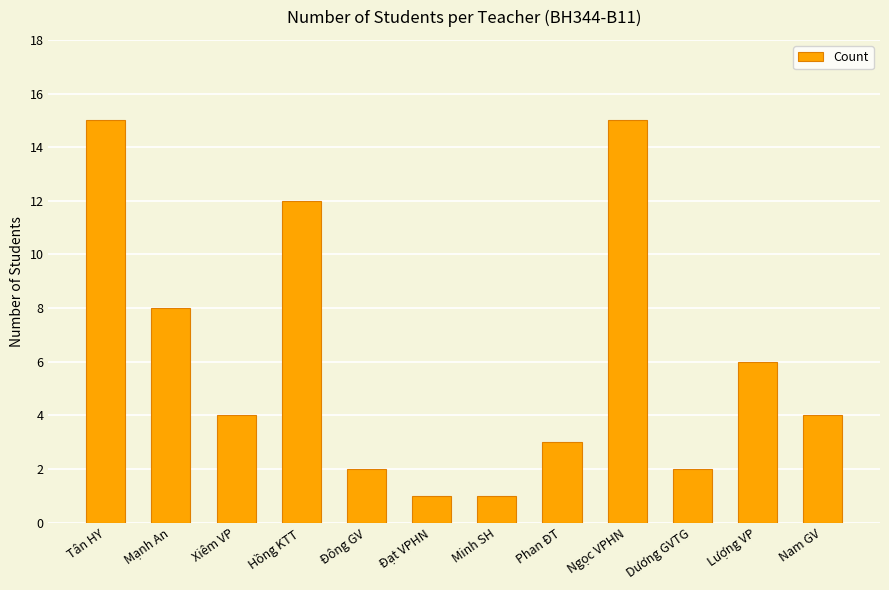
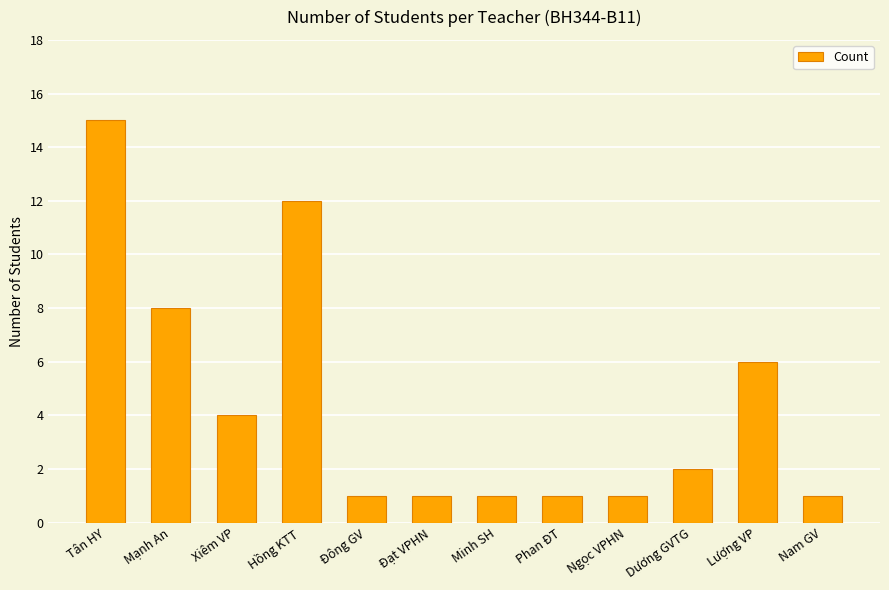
  {
    "Tân HY": 15,
    "Mạnh An": 8,
    "Xiêm VP": 4,
    "Hồng KTT": 12,
-   "Đông GV": 2,
+   "Đông GV": 1,
    "Đạt VPHN": 1,
    "Minh SH": 1,
-   "Phan ĐT": 3,
-   "Ngọc VPHN": 15,
+   "Phan ĐT": 1,
+   "Ngọc VPHN": 1,
    "Dương GVTG": 2,
    "Lượng VP": 6,
-   "Nam GV": 4
+   "Nam GV": 1
  }
